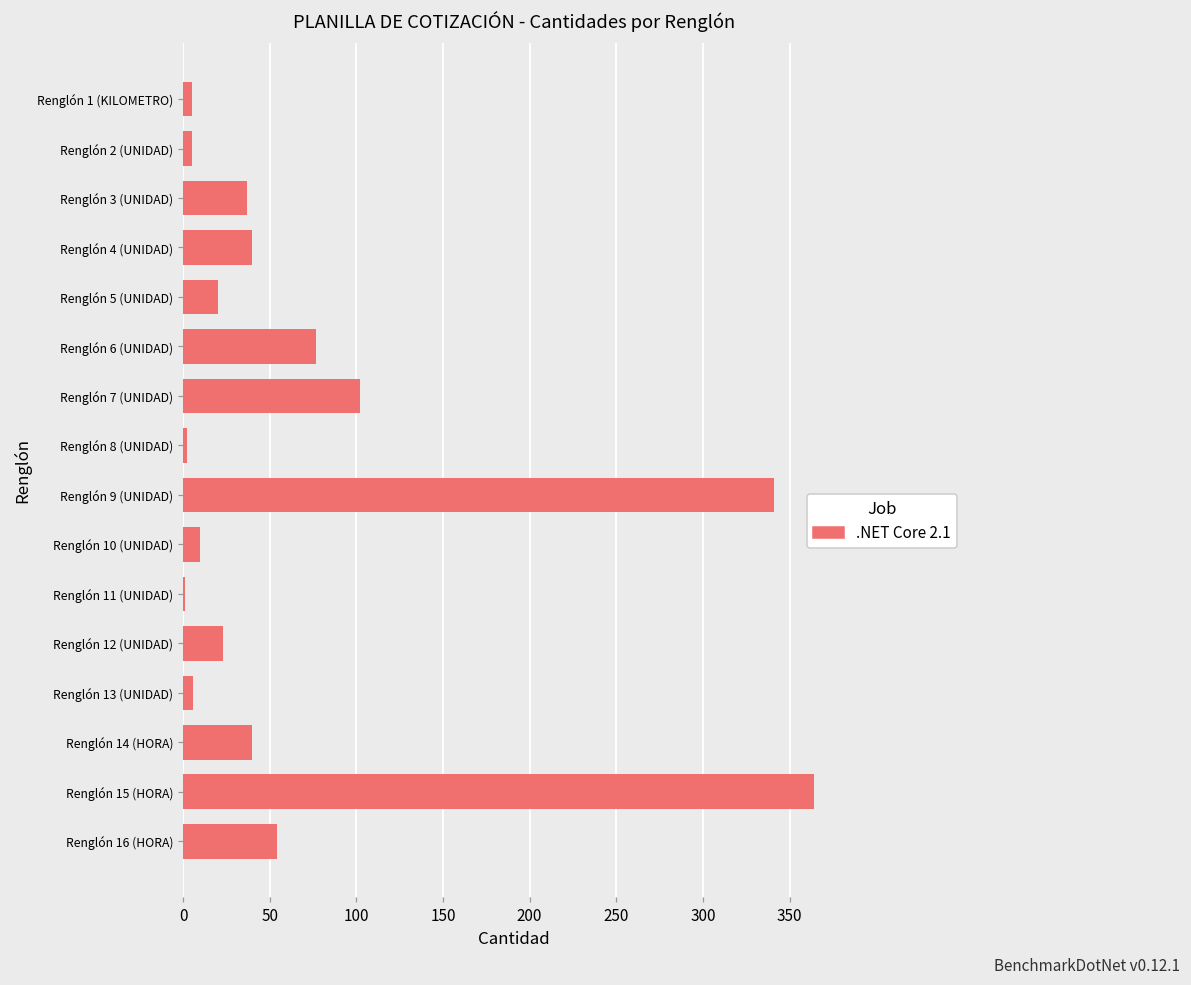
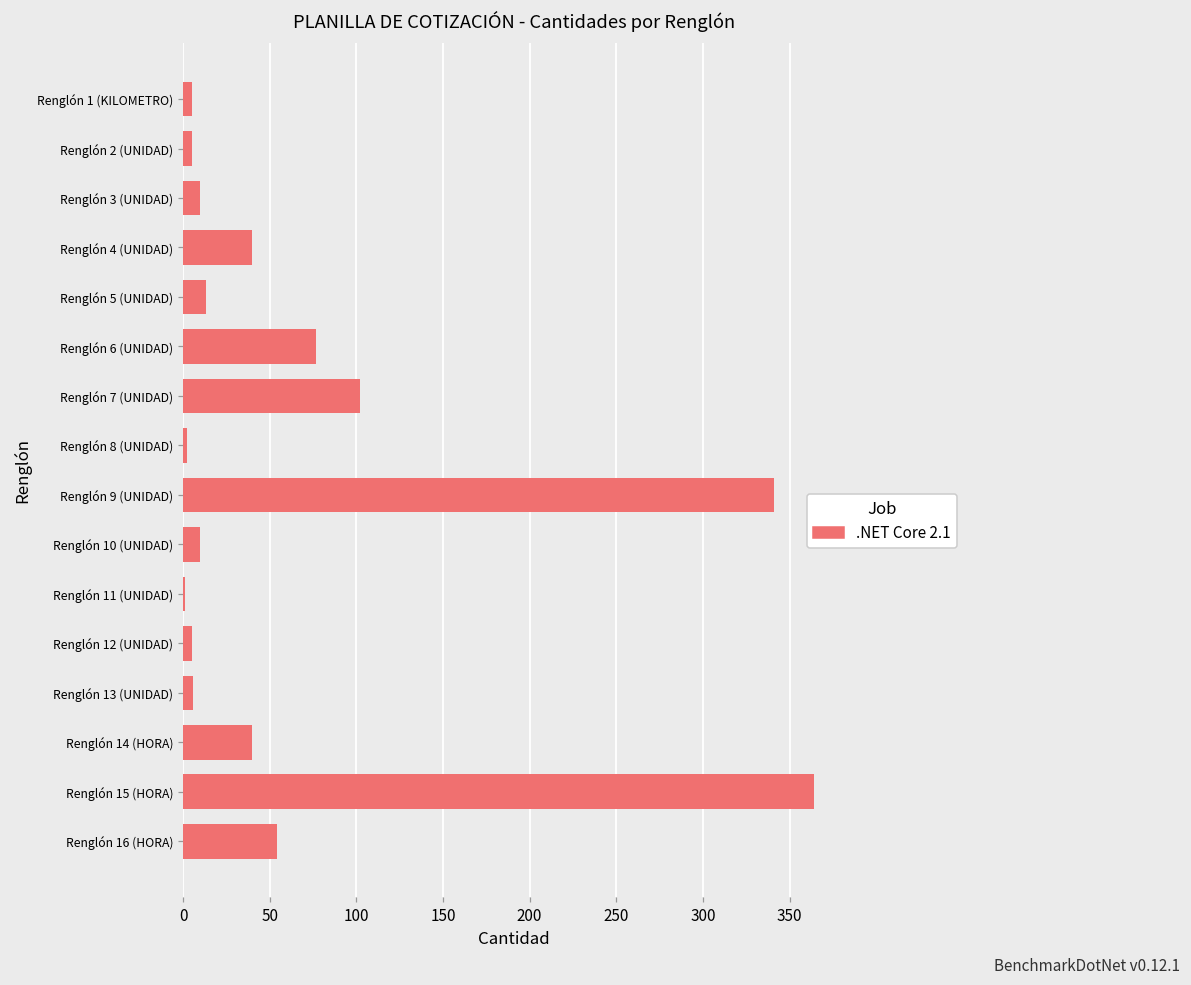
  {
    "Renglón 1 (KILOMETRO)": 5,
    "Renglón 2 (UNIDAD)": 5,
-   "Renglón 3 (UNIDAD)": 37,
+   "Renglón 3 (UNIDAD)": 10,
    "Renglón 4 (UNIDAD)": 40,
-   "Renglón 5 (UNIDAD)": 20,
+   "Renglón 5 (UNIDAD)": 13,
    "Renglón 6 (UNIDAD)": 77,
    "Renglón 7 (UNIDAD)": 102,
    "Renglón 8 (UNIDAD)": 2,
    "Renglón 9 (UNIDAD)": 341,
    "Renglón 10 (UNIDAD)": 10,
-   "Renglón 12 (UNIDAD)": 23,
+   "Renglón 12 (UNIDAD)": 5,
    "Renglón 13 (UNIDAD)": 6,
    "Renglón 14 (HORA)": 40,
    "Renglón 15 (HORA)": 364,
    "Renglón 16 (HORA)": 54
  }
